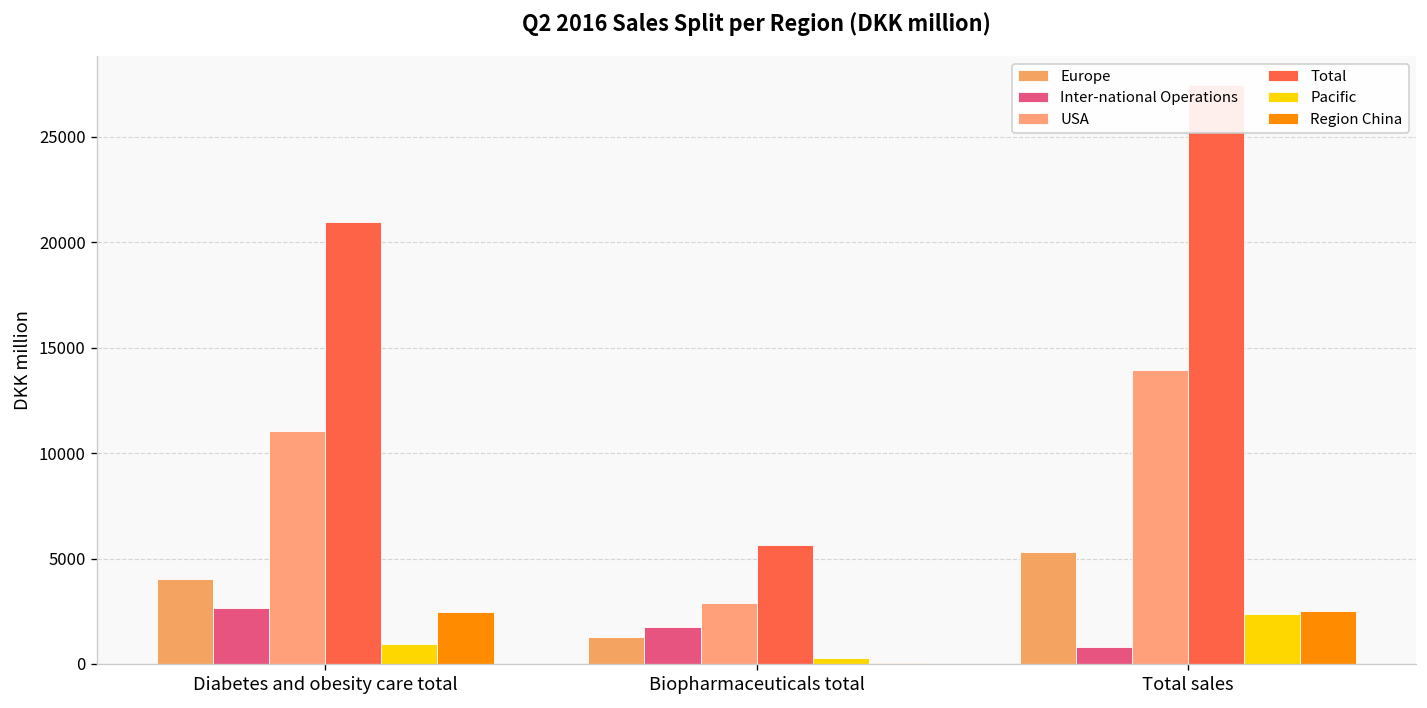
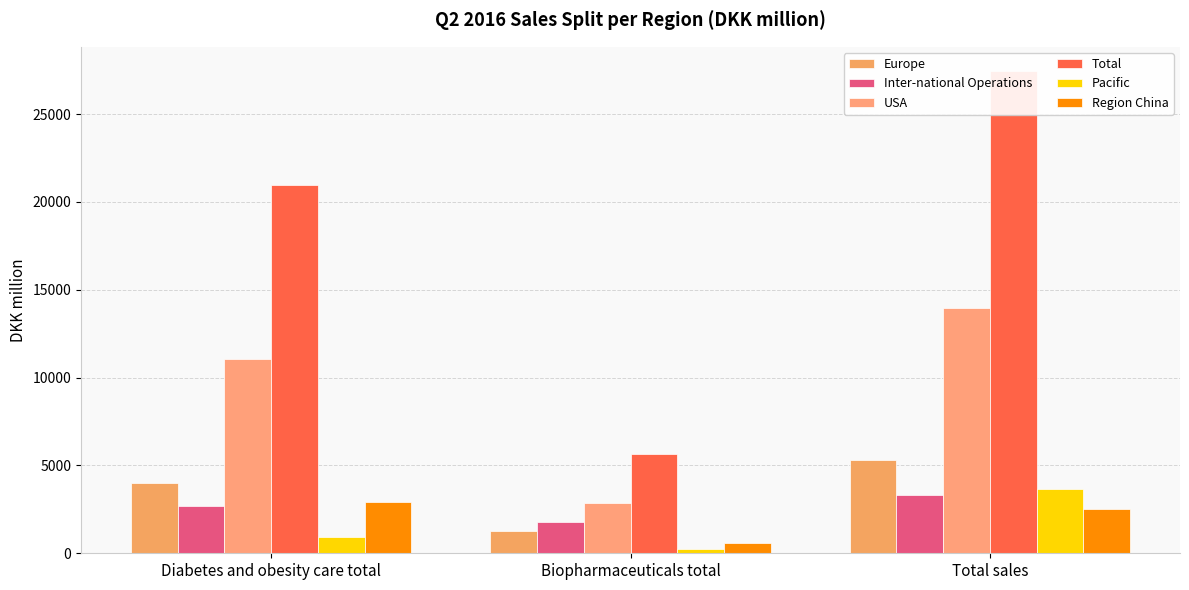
  {
    "Inter-national Operations": {
      "Diabetes and obesity care total": 2700,
      "Biopharmaceuticals total": 1800,
-     "Total sales": 800
+     "Total sales": 3300
    },
    "Total": {
      "Diabetes and obesity care total": 20900,
      "Biopharmaceuticals total": 5700
    },
    "Pacific": {
      "Diabetes and obesity care total": 900,
      "Biopharmaceuticals total": 300,
-     "Total sales": 2400
+     "Total sales": 3600
    },
    "Region China": {
-     "Diabetes and obesity care total": 2500,
-     "Biopharmaceuticals total": 0,
+     "Diabetes and obesity care total": 2900,
+     "Biopharmaceuticals total": 600,
      "Total sales": 2500
    }
  }
